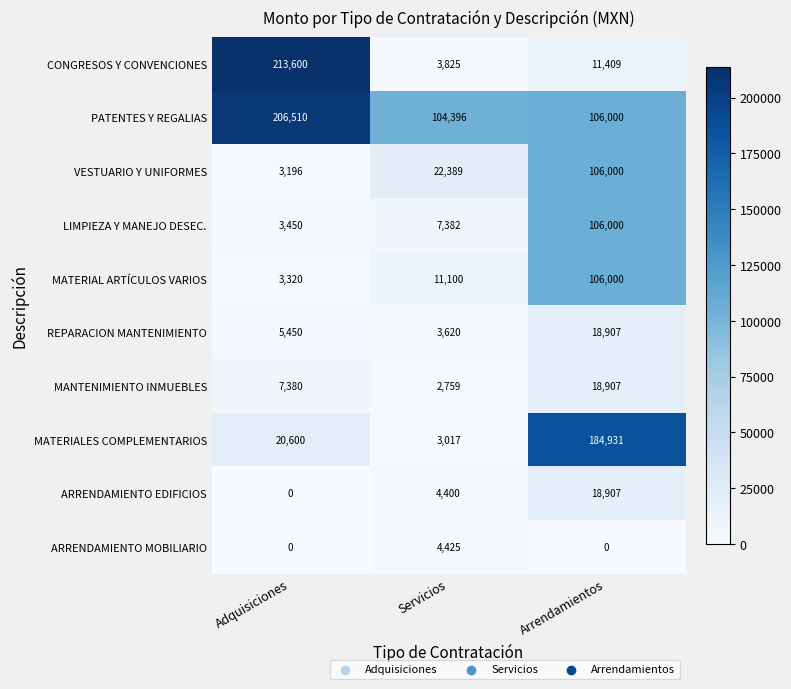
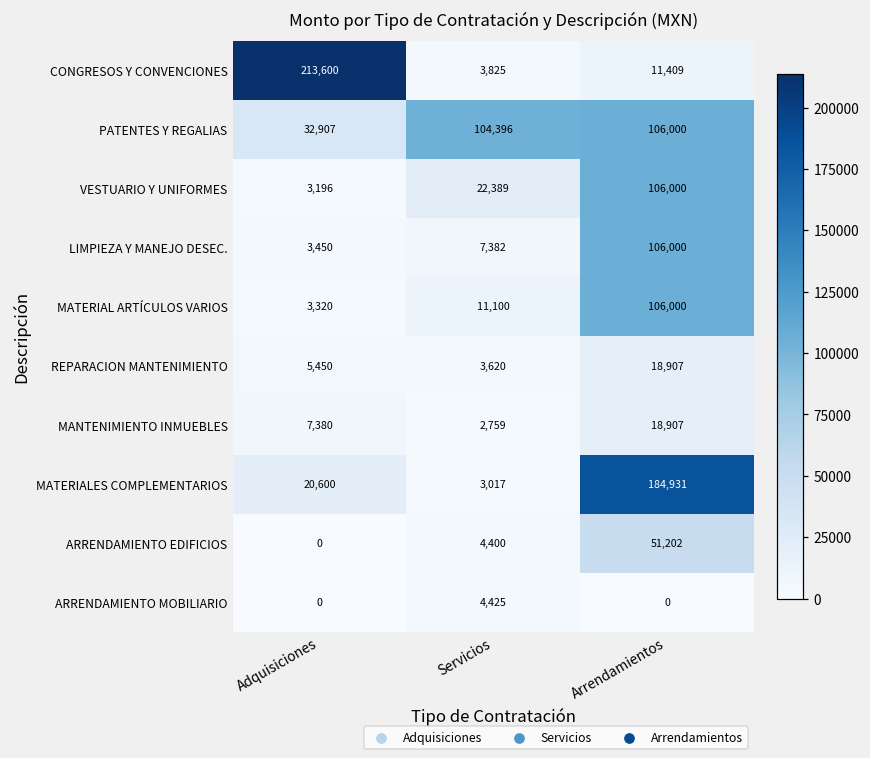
  {
    "CONGRESOS Y CONVENCIONES": {
      "Adquisiciones": "213,600",
      "Servicios": "3,825",
      "Arrendamientos": "11,409"
    },
    "PATENTES Y REGALIAS": {
-     "Adquisiciones": "206,510",
+     "Adquisiciones": "32,907",
      "Servicios": "104,396",
      "Arrendamientos": "106,000"
    },
    "VESTUARIO Y UNIFORMES": {
      "Adquisiciones": "3,196",
      "Servicios": "22,389",
      "Arrendamientos": "106,000"
    },
    "LIMPIEZA Y MANEJO DESEC.": {
      "Adquisiciones": "3,450",
      "Servicios": "7,382",
      "Arrendamientos": "106,000"
    },
    "MATERIAL ARTÍCULOS VARIOS": {
      "Adquisiciones": "3,320",
      "Servicios": "11,100",
      "Arrendamientos": "106,000"
    },
    "REPARACION MANTENIMIENTO": {
      "Adquisiciones": "5,450",
      "Servicios": "3,620",
      "Arrendamientos": "18,907"
    },
    "MANTENIMIENTO INMUEBLES": {
      "Adquisiciones": "7,380",
      "Servicios": "2,759",
      "Arrendamientos": "18,907"
    },
    "MATERIALES COMPLEMENTARIOS": {
      "Adquisiciones": "20,600",
      "Servicios": "3,017",
      "Arrendamientos": "184,931"
    },
    "ARRENDAMIENTO EDIFICIOS": {
      "Adquisiciones": "0",
      "Servicios": "4,400",
-     "Arrendamientos": "18,907"
+     "Arrendamientos": "51,202"
    },
    "ARRENDAMIENTO MOBILIARIO": {
      "Adquisiciones": "0",
      "Servicios": "4,425",
      "Arrendamientos": "0"
    }
  }
